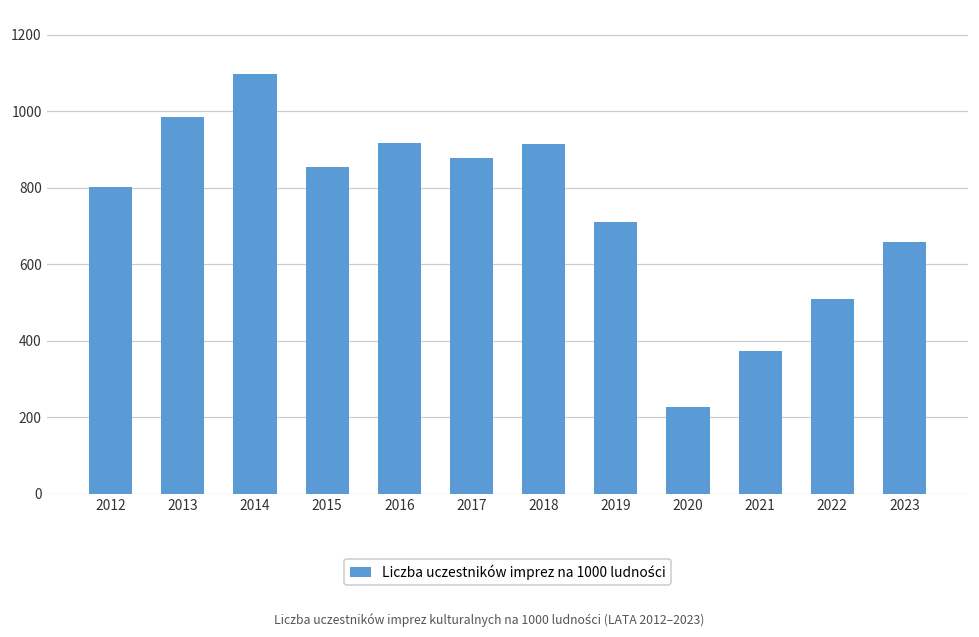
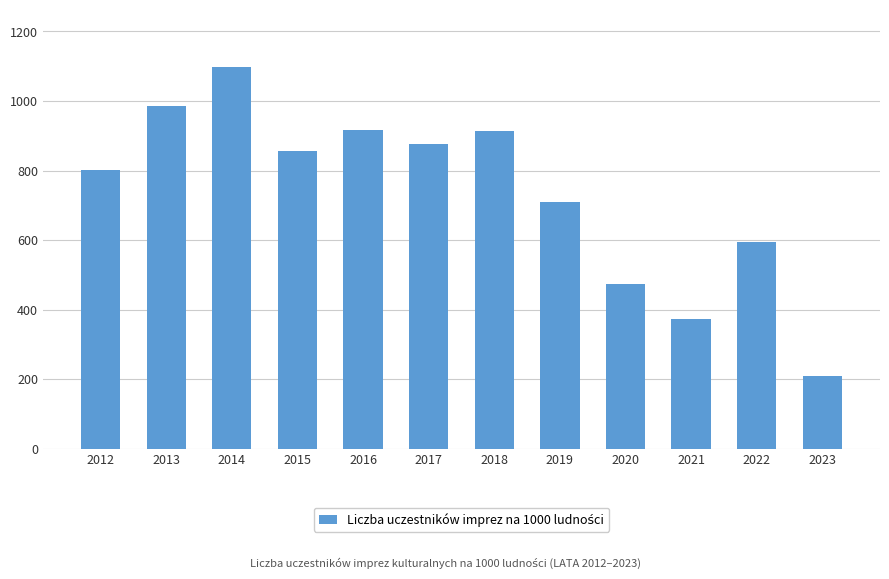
  {
    "2012": 800,
    "2013": 990,
    "2014": 1100,
    "2015": 860,
    "2016": 920,
    "2017": 880,
    "2018": 920,
    "2019": 710,
-   "2020": 230,
+   "2020": 470,
    "2021": 370,
-   "2022": 510,
-   "2023": 660
+   "2022": 600,
+   "2023": 210
  }
